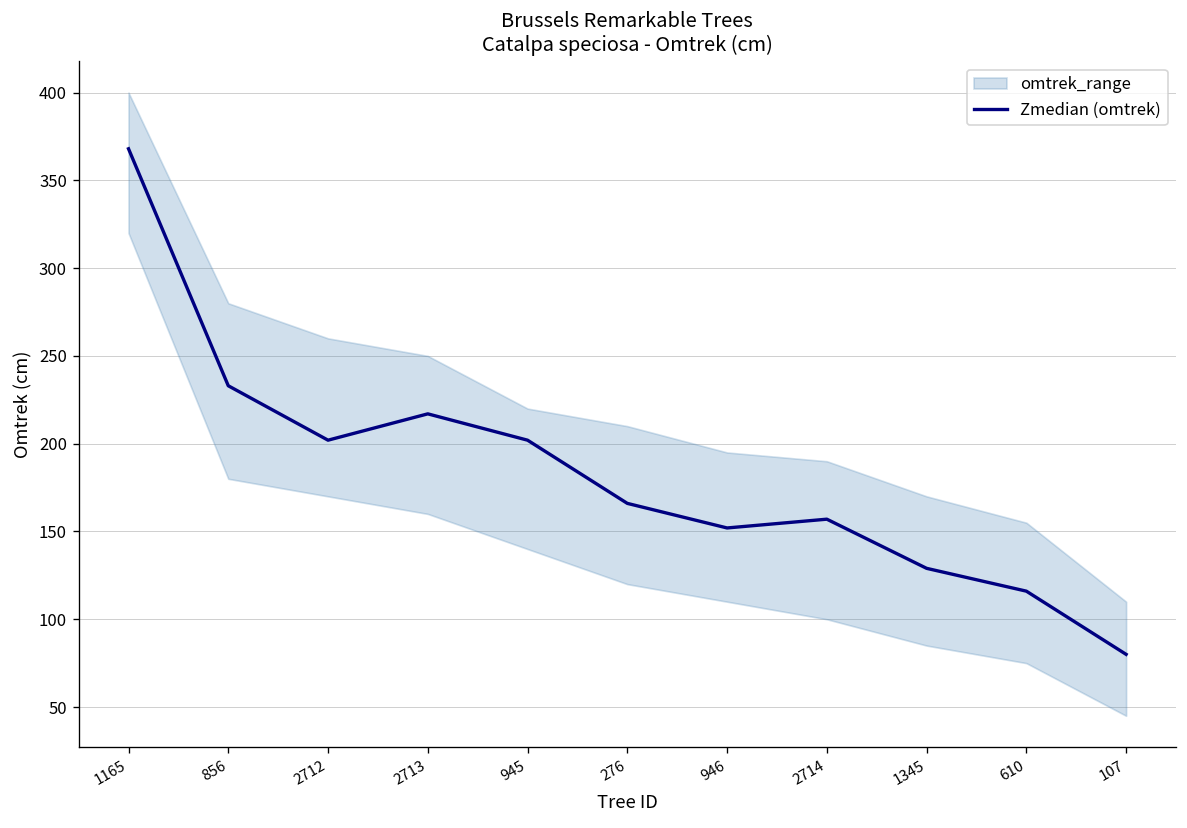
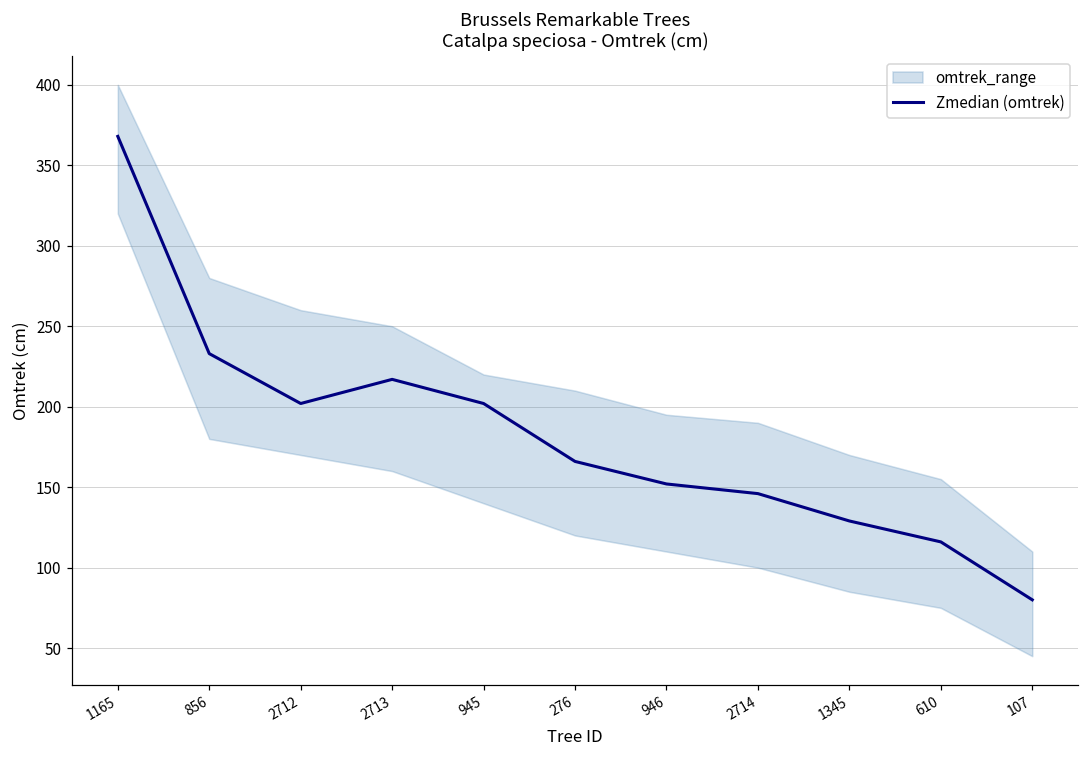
  {
    "Zmedian (omtrek)": {
      "1165": 368,
      "856": 233,
      "2712": 202,
      "2713": 217,
      "945": 202,
      "276": 166,
      "946": 152,
-     "2714": 157,
+     "2714": 146,
      "1345": 129,
      "610": 116,
      "107": 80
    }
  }
